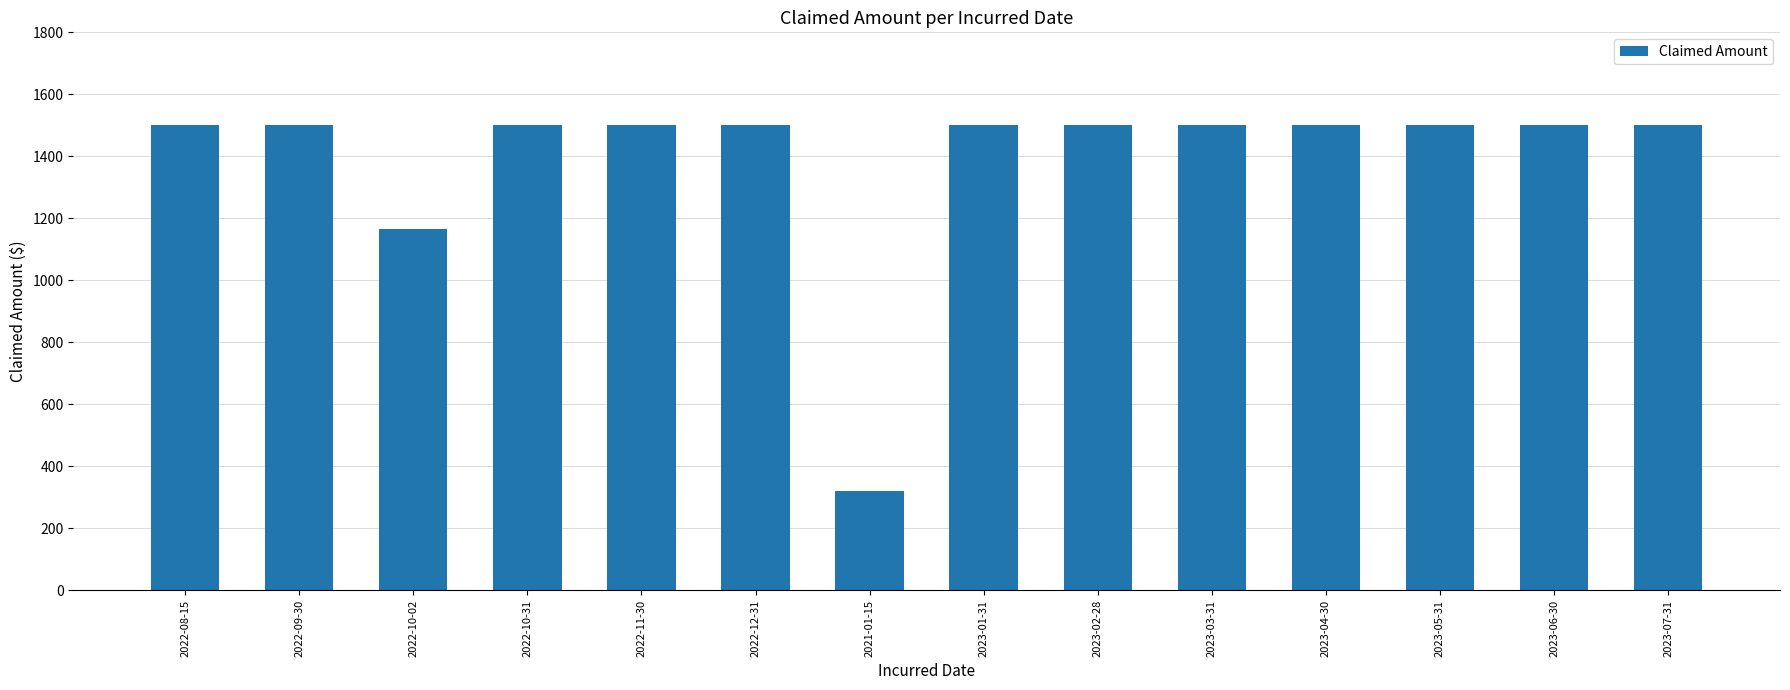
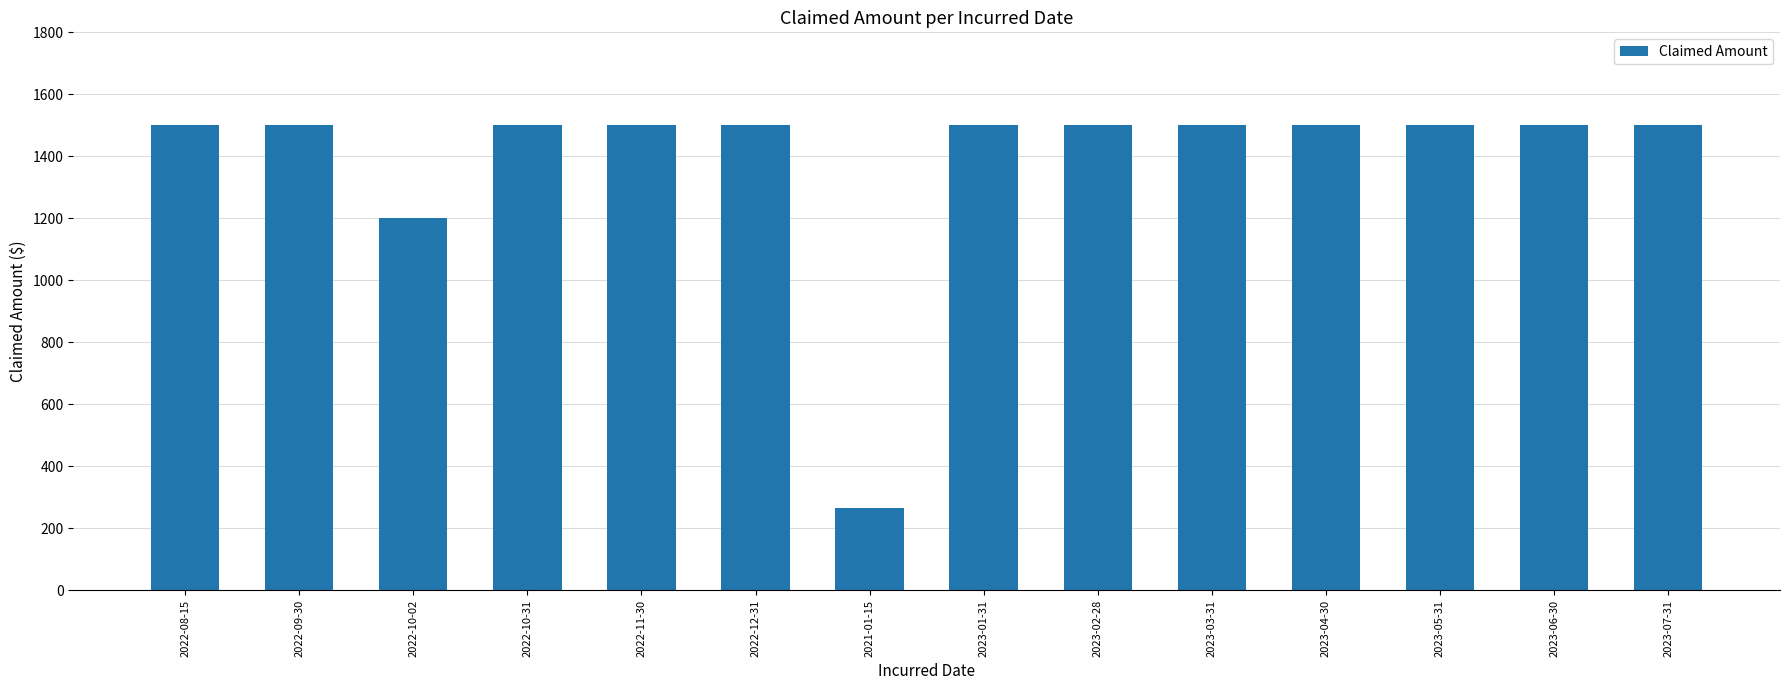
  {
    "2022-08-15": 1500,
    "2022-09-30": 1500,
-   "2022-10-02": 1170,
+   "2022-10-02": 1200,
    "2022-10-31": 1500,
    "2022-11-30": 1500,
    "2022-12-31": 1500,
-   "2021-01-15": 320,
+   "2021-01-15": 270,
    "2023-01-31": 1500,
    "2023-02-28": 1500,
    "2023-03-31": 1500,
    "2023-04-30": 1500,
    "2023-05-31": 1500,
    "2023-06-30": 1500,
    "2023-07-31": 1500
  }
